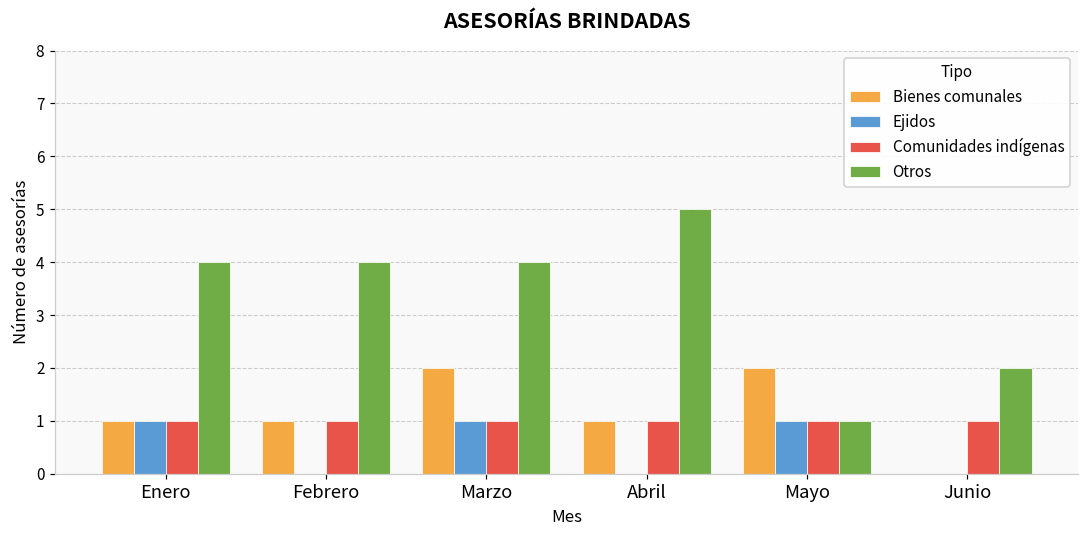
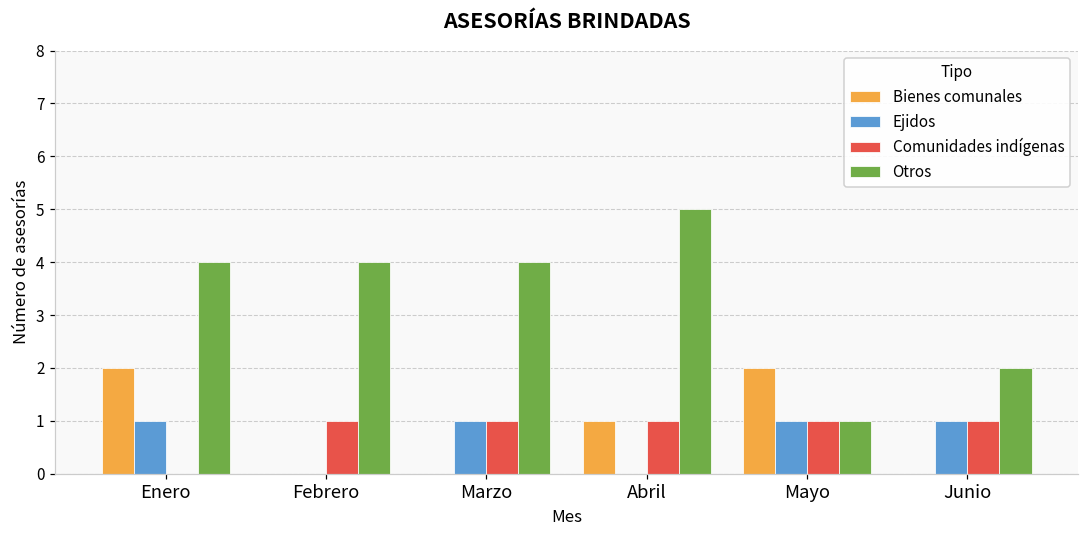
  {
    "Bienes comunales": {
-     "Enero": 1,
-     "Febrero": 1,
-     "Marzo": 2,
+     "Enero": 2,
+     "Febrero": 0,
+     "Marzo": 0,
      "Abril": 1,
      "Mayo": 2,
      "Junio": 0
    },
    "Ejidos": {
      "Enero": 1,
      "Febrero": 0,
      "Marzo": 1,
      "Abril": 0,
      "Mayo": 1,
-     "Junio": 0
+     "Junio": 1
    },
    "Comunidades indígenas": {
-     "Enero": 1,
+     "Enero": 0,
      "Febrero": 1,
      "Marzo": 1,
      "Abril": 1,
      "Mayo": 1,
      "Junio": 1
    },
    "Otros": {
      "Enero": 4,
      "Febrero": 4,
      "Marzo": 4,
      "Abril": 5,
      "Mayo": 1,
      "Junio": 2
    }
  }
